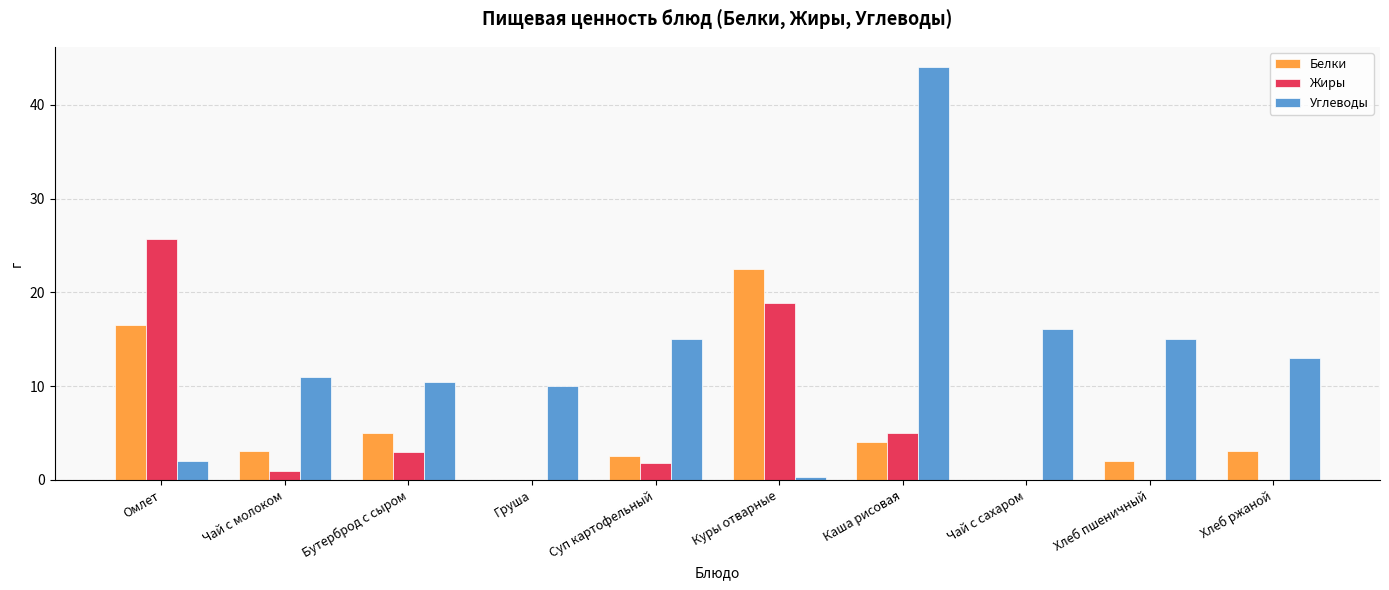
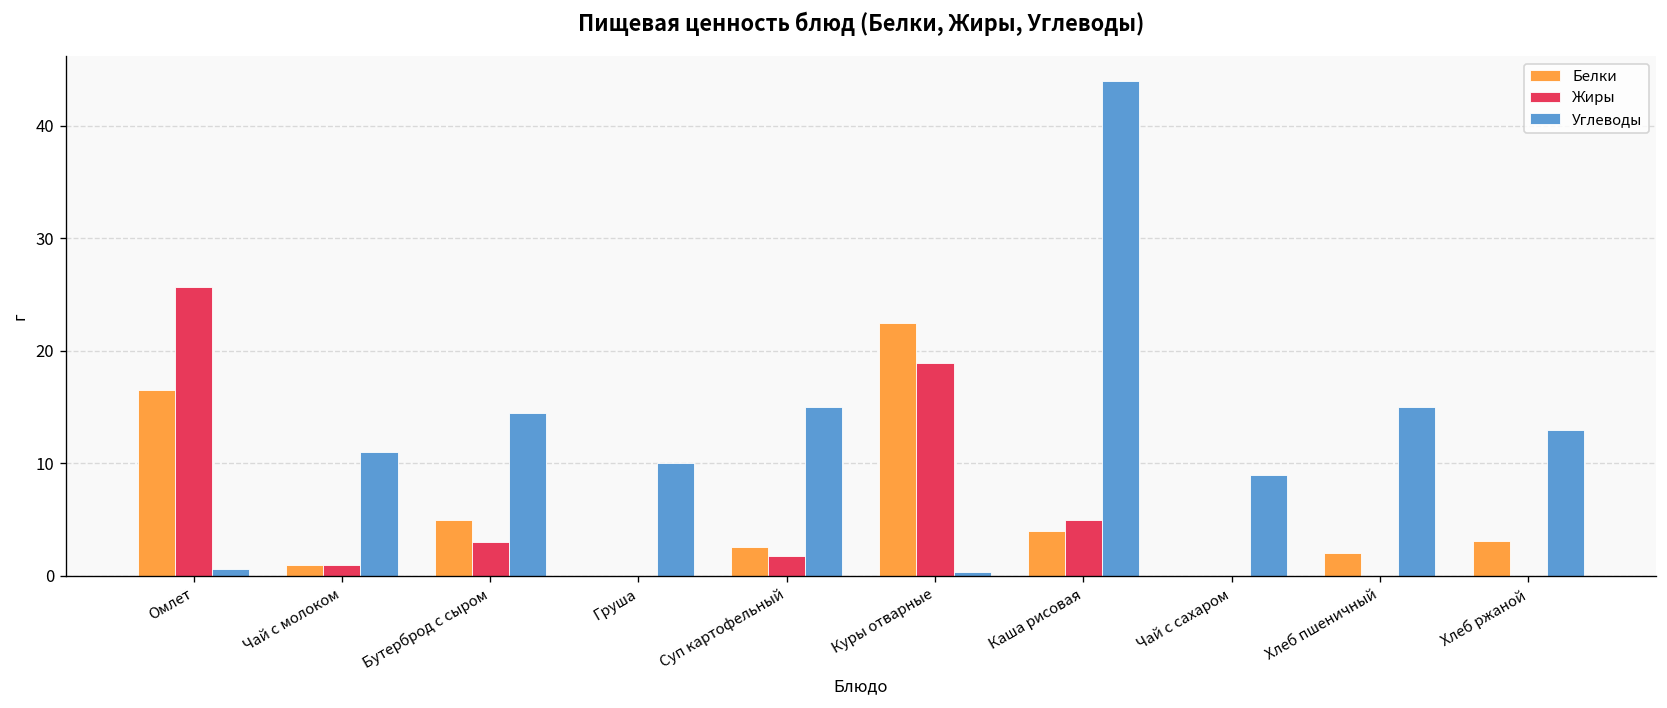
  {
    "Белки": {
      "Омлет": 17,
-     "Чай с молоком": 3,
+     "Чай с молоком": 1,
      "Бутерброд с сыром": 5,
      "Груша": 0,
      "Суп картофельный": 3,
      "Куры отварные": 23,
      "Каша рисовая": 4,
      "Чай с сахаром": 0,
      "Хлеб пшеничный": 2,
      "Хлеб ржаной": 3
    },
    "Жиры": {
      "Омлет": 26,
      "Чай с молоком": 1,
      "Бутерброд с сыром": 3,
      "Груша": 0,
      "Суп картофельный": 2,
      "Куры отварные": 19,
      "Каша рисовая": 5,
      "Чай с сахаром": 0,
      "Хлеб пшеничный": 0,
      "Хлеб ржаной": 0
    },
    "Углеводы": {
-     "Омлет": 2,
+     "Омлет": 1,
      "Чай с молоком": 11,
-     "Бутерброд с сыром": 11,
+     "Бутерброд с сыром": 15,
      "Груша": 10,
      "Суп картофельный": 15,
      "Куры отварные": 0,
      "Каша рисовая": 44,
-     "Чай с сахаром": 16,
+     "Чай с сахаром": 9,
      "Хлеб пшеничный": 15,
      "Хлеб ржаной": 13
    }
  }
